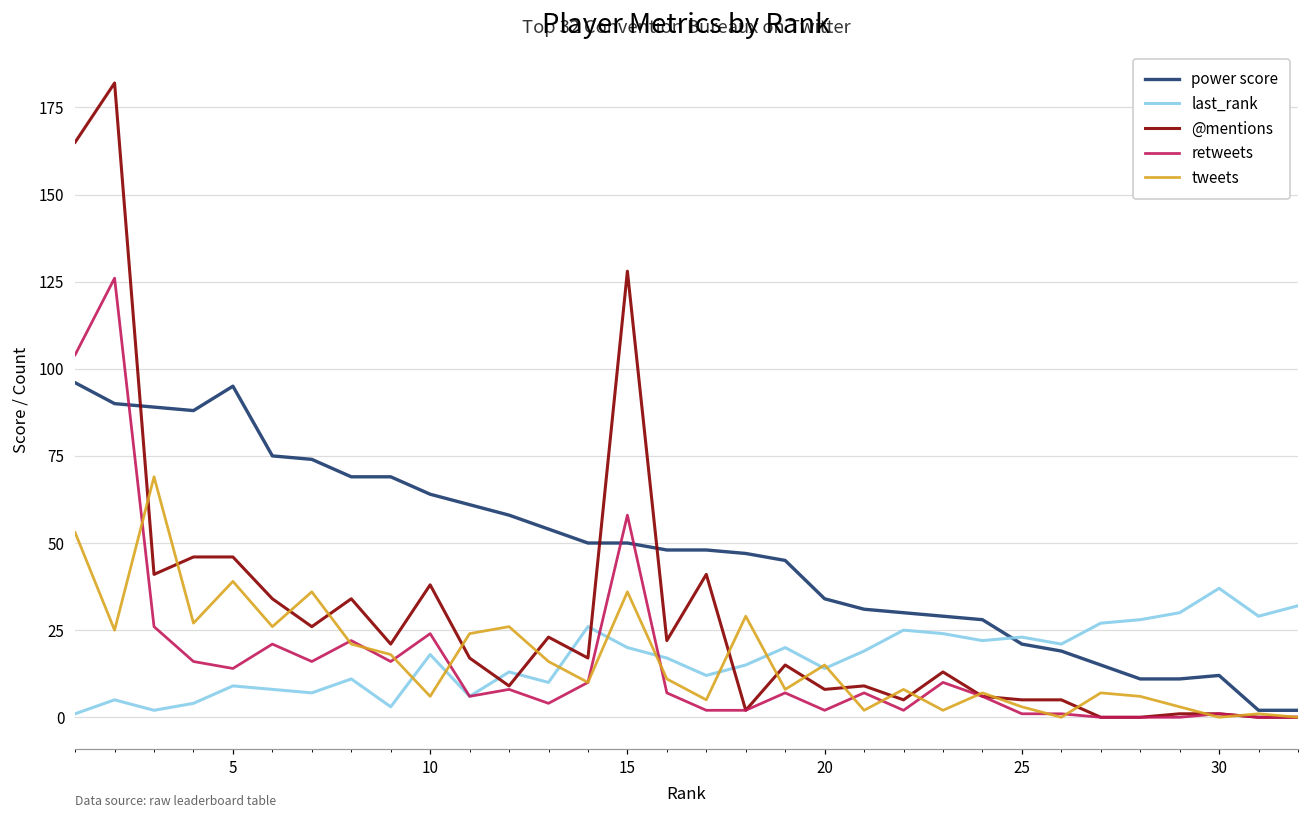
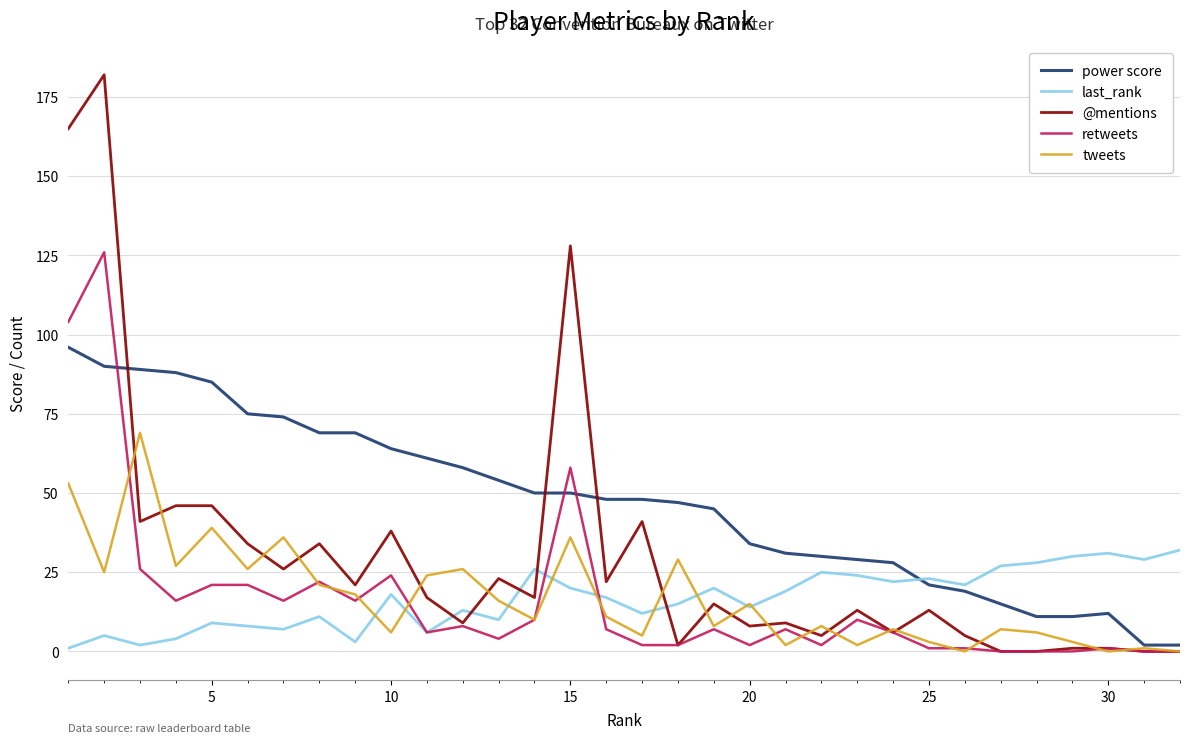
  {
    "power score": {
-     "5": 95,
+     "5": 85,
      "10": 64,
      "15": 50,
      "20": 34,
      "25": 21,
      "30": 12
    },
    "last_rank": {
      "5": 9,
      "10": 18,
      "15": 20,
      "20": 14,
      "25": 23,
-     "30": 37
+     "30": 31
    },
    "@mentions": {
      "5": 46,
      "10": 38,
      "15": 128,
      "20": 8,
-     "25": 5
+     "25": 13
    },
    "retweets": {
-     "5": 14,
+     "5": 21,
      "10": 24,
      "15": 58,
      "20": 2,
      "25": 1
    },
    "tweets": {
      "5": 39,
      "10": 6,
      "15": 36,
      "20": 15,
      "25": 3,
      "30": 0
    }
  }
